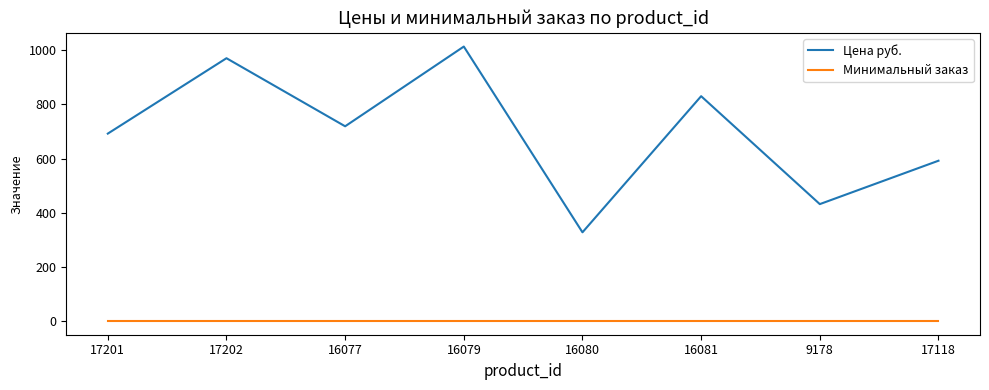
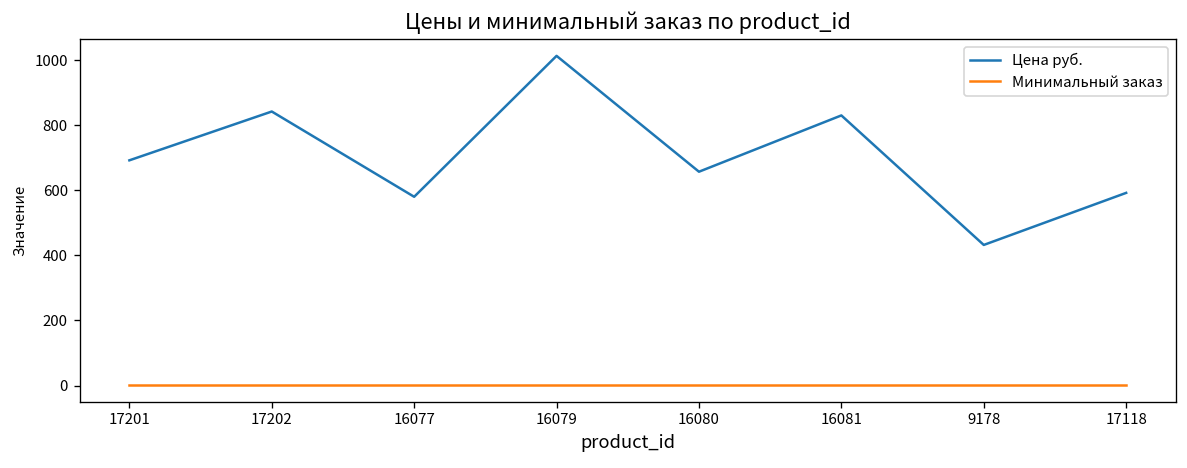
  {
    "Цена руб.": {
      "17201": 690,
-     "17202": 970,
-     "16077": 720,
+     "17202": 840,
+     "16077": 580,
      "16079": 1010,
-     "16080": 330,
+     "16080": 660,
      "16081": 830,
      "9178": 430,
      "17118": 590
    },
    "Минимальный заказ": {
      "17201": 0,
      "17202": 0,
      "16077": 0,
      "16079": 0,
      "16080": 0,
      "16081": 0,
      "9178": 0,
      "17118": 0
    }
  }
